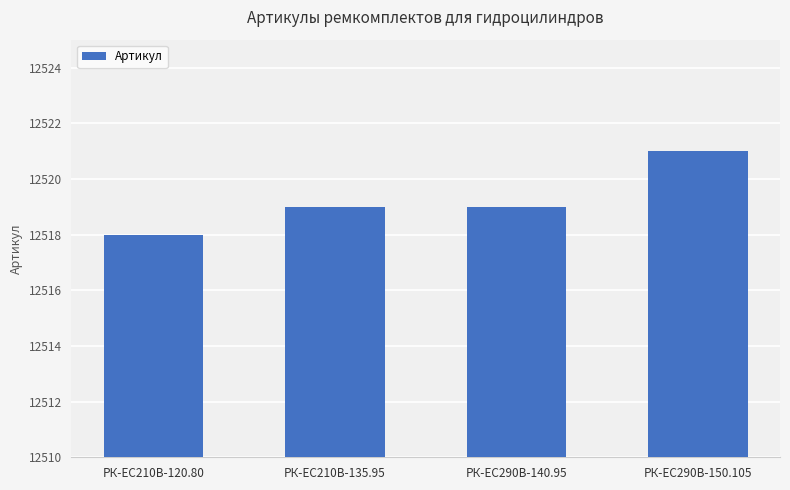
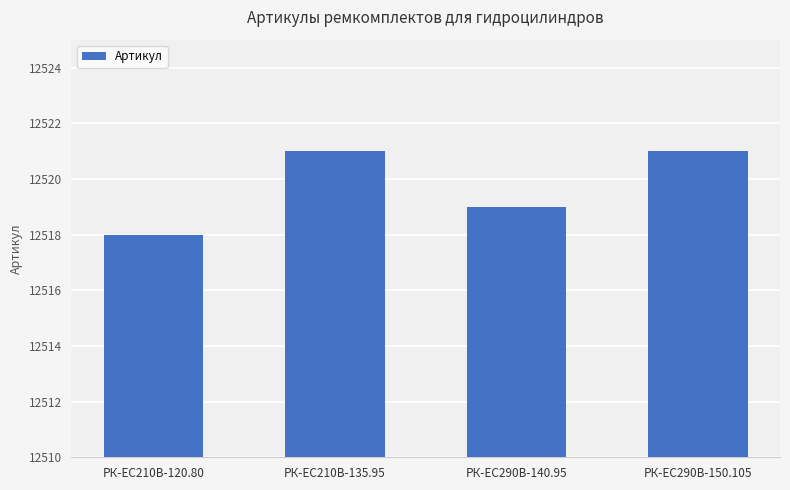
  {
    "РК-EC210В-120.80": 12518,
-   "РК-EC210В-135.95": 12519,
+   "РК-EC210В-135.95": 12521,
    "РК-ЕС290В-140.95": 12519,
    "РК-ЕС290В-150.105": 12521
  }
